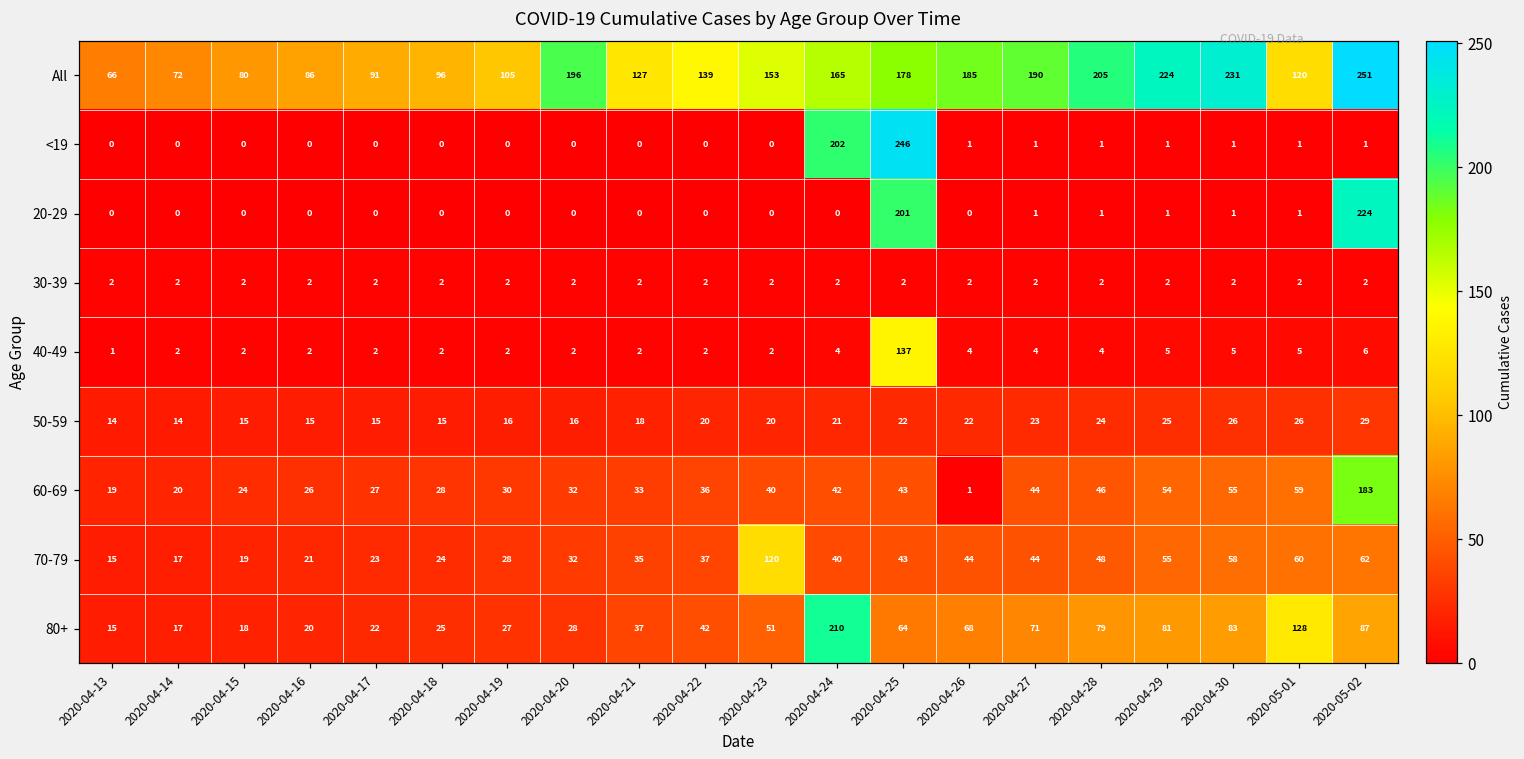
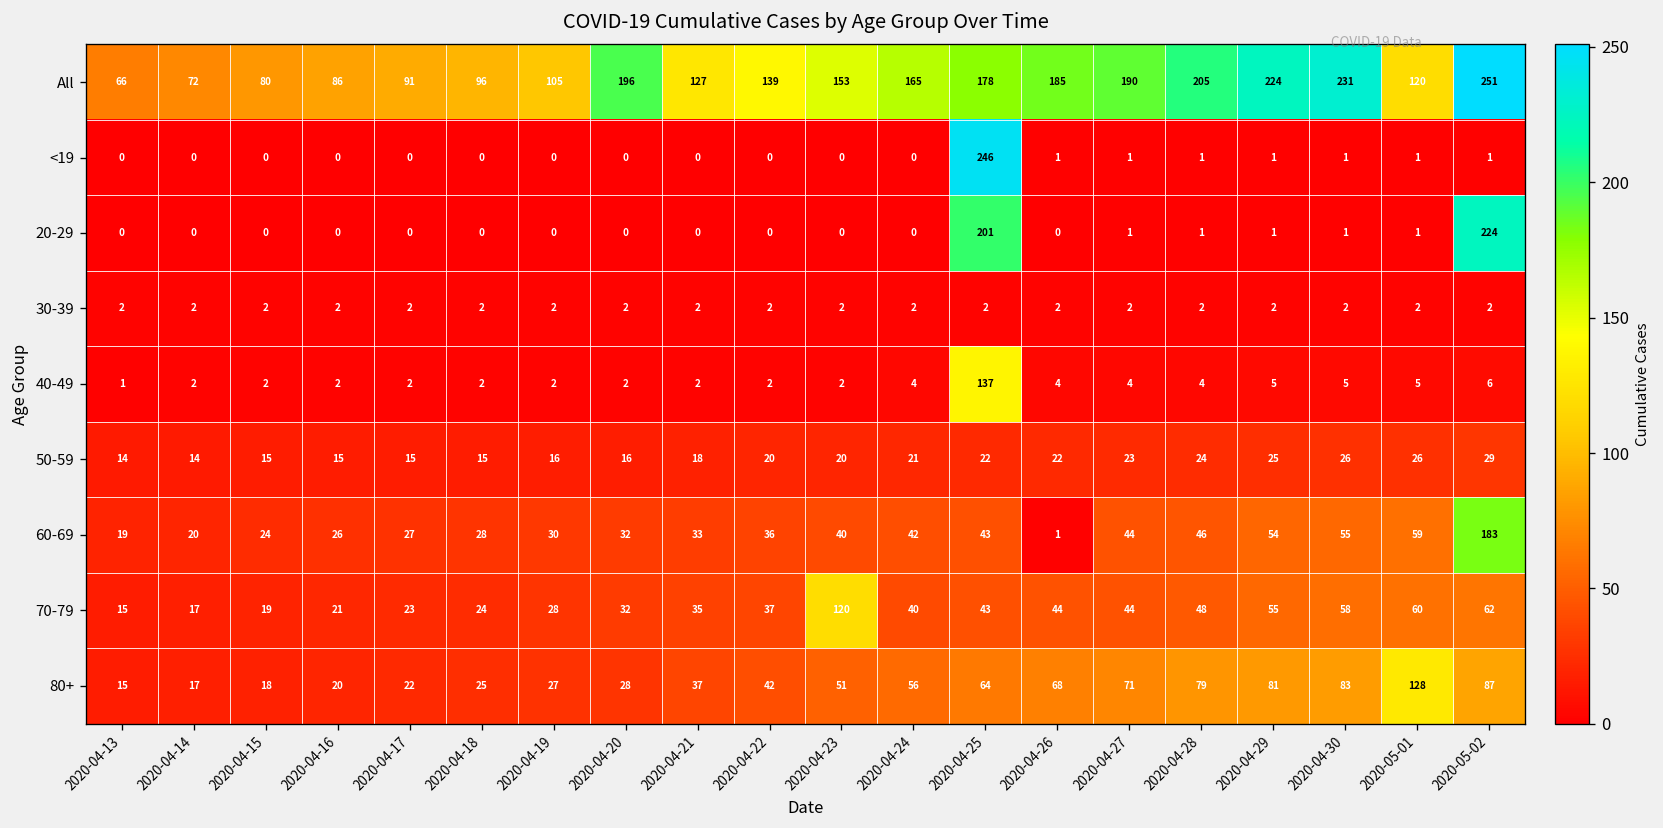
  {
    "All": {
      "2020-04-13": 66,
      "2020-04-14": 72,
      "2020-04-15": 80,
      "2020-04-16": 86,
      "2020-04-17": 91,
      "2020-04-18": 96,
      "2020-04-19": 105,
      "2020-04-20": 196,
      "2020-04-21": 127,
      "2020-04-22": 139,
      "2020-04-23": 153,
      "2020-04-24": 165,
      "2020-04-25": 178,
      "2020-04-26": 185,
      "2020-04-27": 190,
      "2020-04-28": 205,
      "2020-04-29": 224,
      "2020-04-30": 231,
      "2020-05-01": 120,
      "2020-05-02": 251
    },
    "<19": {
      "2020-04-13": 0,
      "2020-04-14": 0,
      "2020-04-15": 0,
      "2020-04-16": 0,
      "2020-04-17": 0,
      "2020-04-18": 0,
      "2020-04-19": 0,
      "2020-04-20": 0,
      "2020-04-21": 0,
      "2020-04-22": 0,
      "2020-04-23": 0,
-     "2020-04-24": 202,
+     "2020-04-24": 0,
      "2020-04-25": 246,
      "2020-04-26": 1,
      "2020-04-27": 1,
      "2020-04-28": 1,
      "2020-04-29": 1,
      "2020-04-30": 1,
      "2020-05-01": 1,
      "2020-05-02": 1
    },
    "20-29": {
      "2020-04-13": 0,
      "2020-04-14": 0,
      "2020-04-15": 0,
      "2020-04-16": 0,
      "2020-04-17": 0,
      "2020-04-18": 0,
      "2020-04-19": 0,
      "2020-04-20": 0,
      "2020-04-21": 0,
      "2020-04-22": 0,
      "2020-04-23": 0,
      "2020-04-24": 0,
      "2020-04-25": 201,
      "2020-04-26": 0,
      "2020-04-27": 1,
      "2020-04-28": 1,
      "2020-04-29": 1,
      "2020-04-30": 1,
      "2020-05-01": 1,
      "2020-05-02": 224
    },
    "30-39": {
      "2020-04-13": 2,
      "2020-04-14": 2,
      "2020-04-15": 2,
      "2020-04-16": 2,
      "2020-04-17": 2,
      "2020-04-18": 2,
      "2020-04-19": 2,
      "2020-04-20": 2,
      "2020-04-21": 2,
      "2020-04-22": 2,
      "2020-04-23": 2,
      "2020-04-24": 2,
      "2020-04-25": 2,
      "2020-04-26": 2,
      "2020-04-27": 2,
      "2020-04-28": 2,
      "2020-04-29": 2,
      "2020-04-30": 2,
      "2020-05-01": 2,
      "2020-05-02": 2
    },
    "40-49": {
      "2020-04-13": 1,
      "2020-04-14": 2,
      "2020-04-15": 2,
      "2020-04-16": 2,
      "2020-04-17": 2,
      "2020-04-18": 2,
      "2020-04-19": 2,
      "2020-04-20": 2,
      "2020-04-21": 2,
      "2020-04-22": 2,
      "2020-04-23": 2,
      "2020-04-24": 4,
      "2020-04-25": 137,
      "2020-04-26": 4,
      "2020-04-27": 4,
      "2020-04-28": 4,
      "2020-04-29": 5,
      "2020-04-30": 5,
      "2020-05-01": 5,
      "2020-05-02": 6
    },
    "50-59": {
      "2020-04-13": 14,
      "2020-04-14": 14,
      "2020-04-15": 15,
      "2020-04-16": 15,
      "2020-04-17": 15,
      "2020-04-18": 15,
      "2020-04-19": 16,
      "2020-04-20": 16,
      "2020-04-21": 18,
      "2020-04-22": 20,
      "2020-04-23": 20,
      "2020-04-24": 21,
      "2020-04-25": 22,
      "2020-04-26": 22,
      "2020-04-27": 23,
      "2020-04-28": 24,
      "2020-04-29": 25,
      "2020-04-30": 26,
      "2020-05-01": 26,
      "2020-05-02": 29
    },
    "60-69": {
      "2020-04-13": 19,
      "2020-04-14": 20,
      "2020-04-15": 24,
      "2020-04-16": 26,
      "2020-04-17": 27,
      "2020-04-18": 28,
      "2020-04-19": 30,
      "2020-04-20": 32,
      "2020-04-21": 33,
      "2020-04-22": 36,
      "2020-04-23": 40,
      "2020-04-24": 42,
      "2020-04-25": 43,
      "2020-04-26": 1,
      "2020-04-27": 44,
      "2020-04-28": 46,
      "2020-04-29": 54,
      "2020-04-30": 55,
      "2020-05-01": 59,
      "2020-05-02": 183
    },
    "70-79": {
      "2020-04-13": 15,
      "2020-04-14": 17,
      "2020-04-15": 19,
      "2020-04-16": 21,
      "2020-04-17": 23,
      "2020-04-18": 24,
      "2020-04-19": 28,
      "2020-04-20": 32,
      "2020-04-21": 35,
      "2020-04-22": 37,
      "2020-04-23": 120,
      "2020-04-24": 40,
      "2020-04-25": 43,
      "2020-04-26": 44,
      "2020-04-27": 44,
      "2020-04-28": 48,
      "2020-04-29": 55,
      "2020-04-30": 58,
      "2020-05-01": 60,
      "2020-05-02": 62
    },
    "80+": {
      "2020-04-13": 15,
      "2020-04-14": 17,
      "2020-04-15": 18,
      "2020-04-16": 20,
      "2020-04-17": 22,
      "2020-04-18": 25,
      "2020-04-19": 27,
      "2020-04-20": 28,
      "2020-04-21": 37,
      "2020-04-22": 42,
      "2020-04-23": 51,
-     "2020-04-24": 210,
+     "2020-04-24": 56,
      "2020-04-25": 64,
      "2020-04-26": 68,
      "2020-04-27": 71,
      "2020-04-28": 79,
      "2020-04-29": 81,
      "2020-04-30": 83,
      "2020-05-01": 128,
      "2020-05-02": 87
    }
  }
